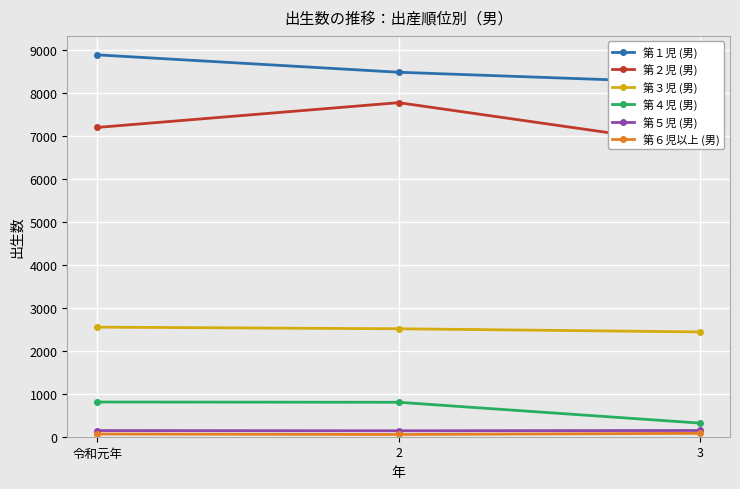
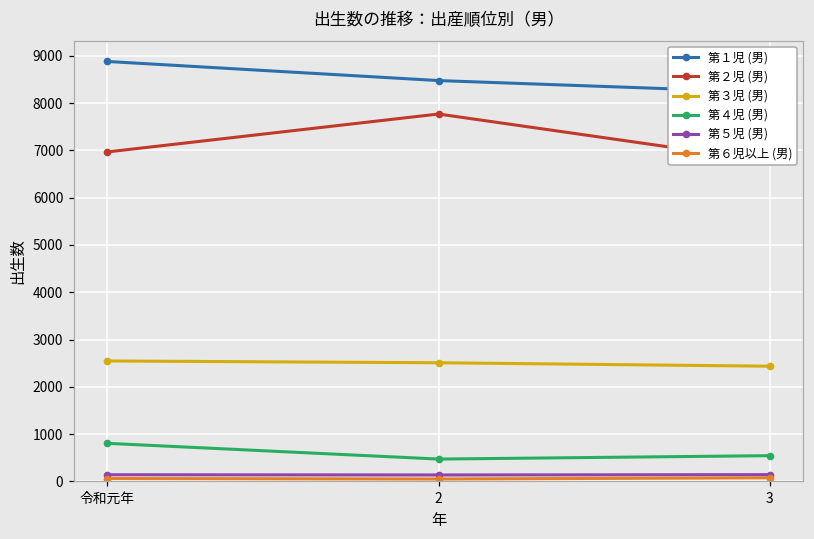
  {
    "第１児 (男)": {
      "令和元年": 8900,
      "2": 8500
    },
    "第２児 (男)": {
-     "令和元年": 7200,
+     "令和元年": 7000,
      "2": 7800
    },
    "第４児 (男)": {
      "令和元年": 800,
-     "2": 800,
-     "3": 300
+     "2": 500,
+     "3": 500
    },
    "第５児 (男)": {
      "令和元年": 100,
      "2": 100,
      "3": 100
    }
  }
